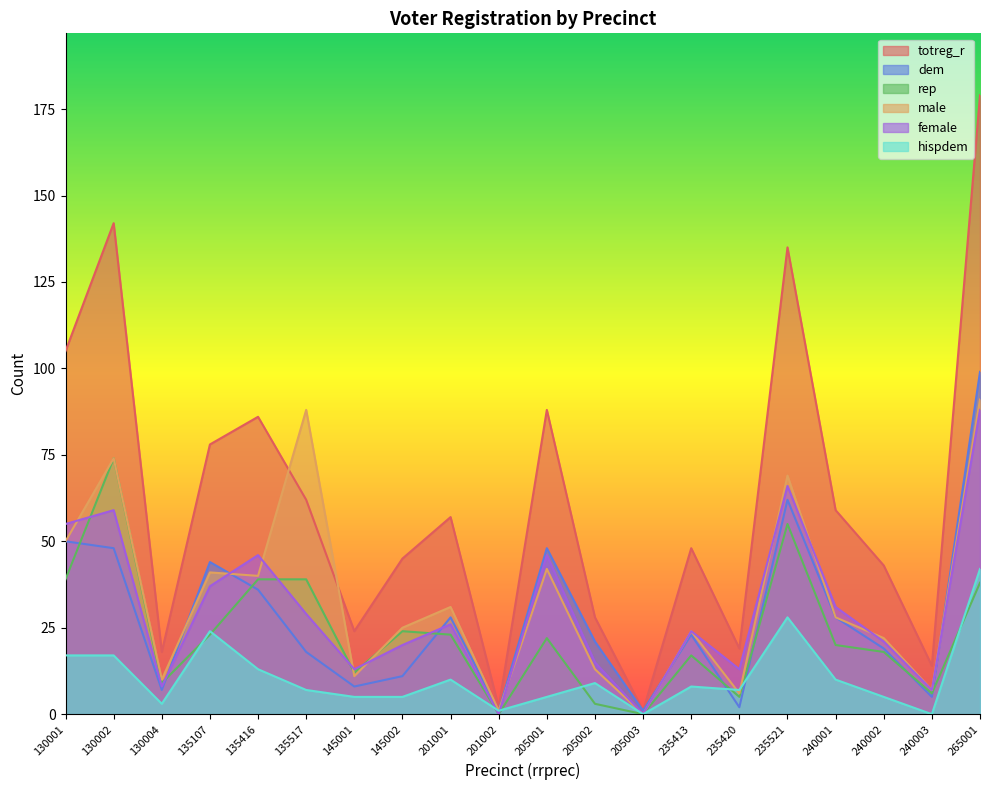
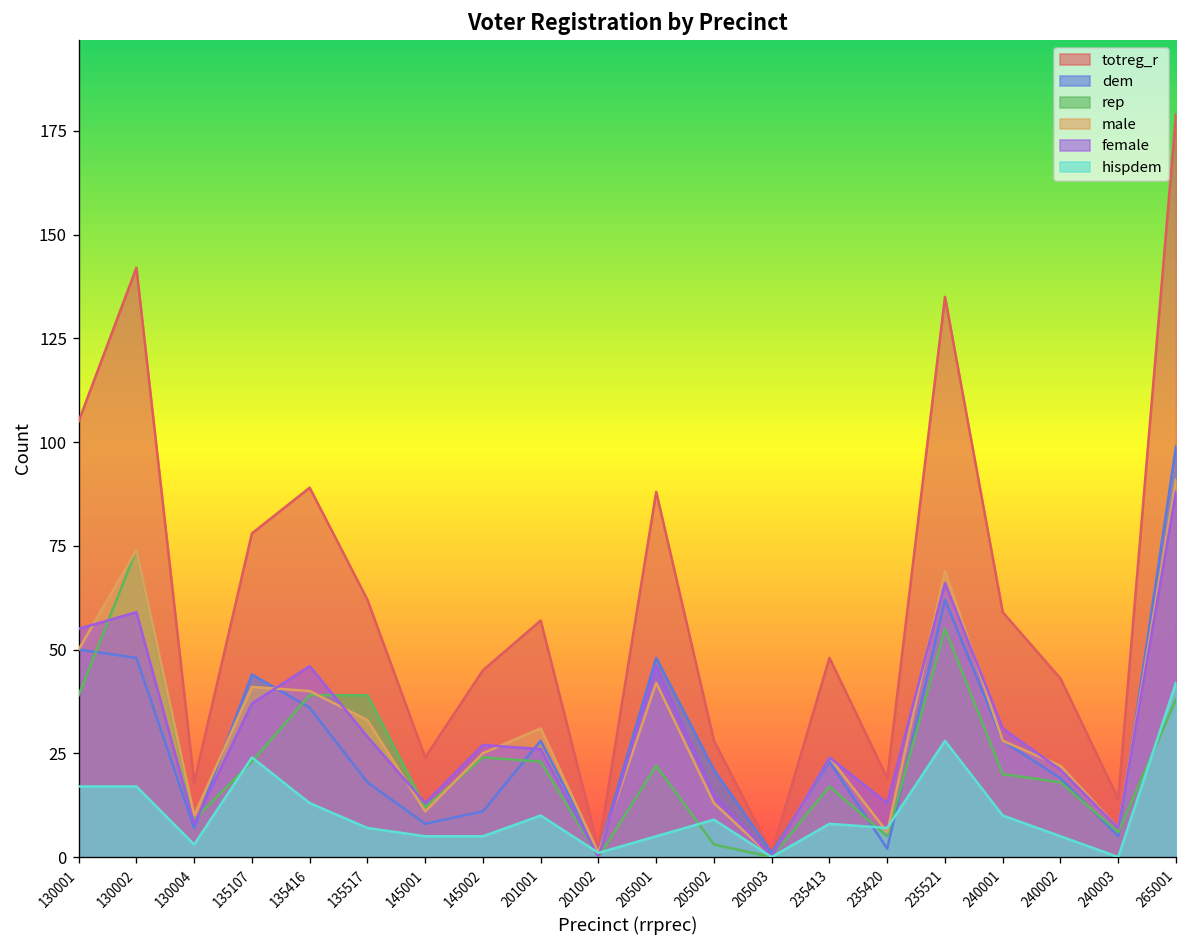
  {
    "totreg_r": {
      "130001": 105,
      "130002": 142,
      "130004": 18,
      "135107": 78,
-     "135416": 86,
+     "135416": 89,
      "135517": 62,
      "145001": 24,
      "145002": 45,
      "201001": 57,
      "201002": 2,
      "205001": 88,
      "205002": 28,
      "235413": 48,
      "235420": 19,
      "235521": 135,
      "240001": 59,
      "240002": 43,
      "240003": 14,
      "265001": 179
    },
    "dem": {
      "130002": 48,
      "130004": 7,
      "135107": 44,
      "135416": 36,
      "135517": 18,
      "145001": 8,
      "145002": 11,
      "201001": 28,
      "205001": 48,
      "205002": 21,
      "235413": 23,
      "235420": 2,
      "235521": 62,
      "240002": 19,
      "240003": 5,
      "265001": 99
    },
    "rep": {
      "130001": 39,
      "130004": 9,
      "135107": 23,
      "135416": 39,
      "135517": 39,
      "145001": 12,
      "145002": 24,
      "201001": 23,
      "205001": 22,
      "205002": 3,
      "235413": 17,
      "235420": 5,
      "235521": 55,
      "240001": 20,
      "240002": 18,
      "240003": 6,
      "265001": 38
    },
    "male": {
      "130004": 10,
      "135107": 41,
      "135416": 40,
-     "135517": 88,
+     "135517": 33,
      "145001": 11,
      "145002": 25,
      "201001": 31,
      "205001": 42,
      "205002": 13,
      "235420": 6,
      "235521": 69,
      "240002": 22,
      "265001": 91
    },
    "female": {
      "130001": 55,
      "130002": 59,
      "130004": 8,
      "135107": 37,
      "135416": 46,
      "135517": 29,
      "145001": 13,
-     "145002": 20,
+     "145002": 27,
      "201001": 26,
      "205001": 46,
      "205002": 15,
      "235420": 13,
      "235521": 66,
      "240001": 31,
      "240002": 21,
      "265001": 88
    },
    "hispdem": {
      "130001": 17,
      "130002": 17,
      "130004": 3,
      "135107": 24,
      "135416": 13,
      "135517": 7,
      "145001": 5,
      "145002": 5,
      "201001": 10,
      "205001": 5,
      "205002": 9,
      "235413": 8,
      "235420": 7,
      "235521": 28,
      "240001": 10,
      "240002": 5,
      "240003": 0,
      "265001": 42
    }
  }
